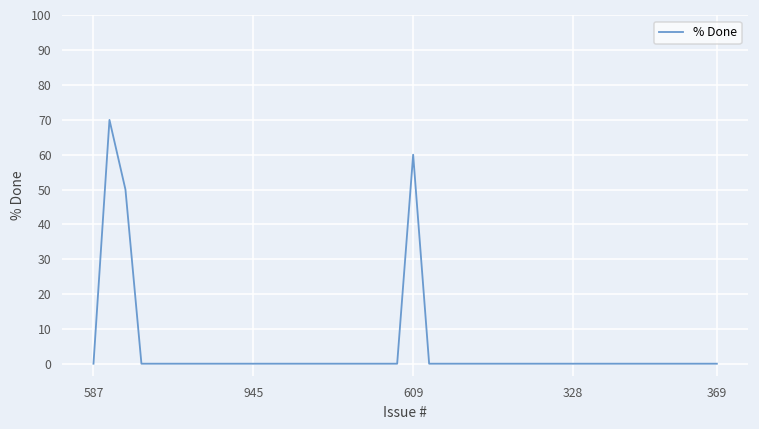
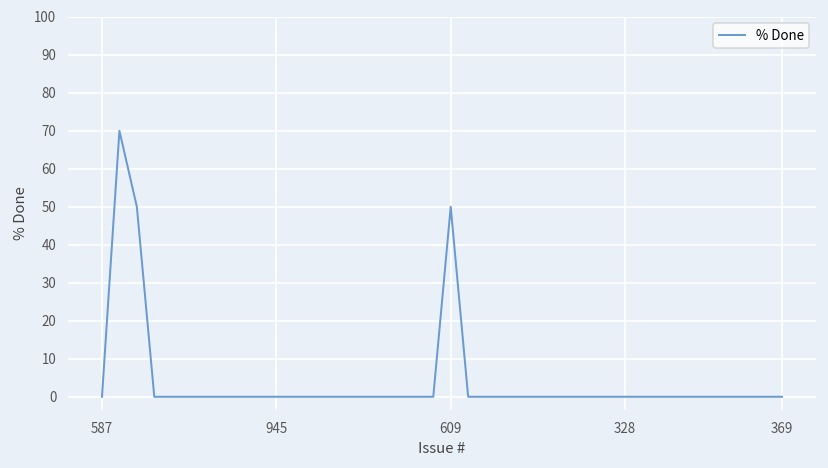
  {
    "587": 0,
    "945": 0,
-   "609": 60,
+   "609": 50,
    "328": 0,
    "369": 0
  }
